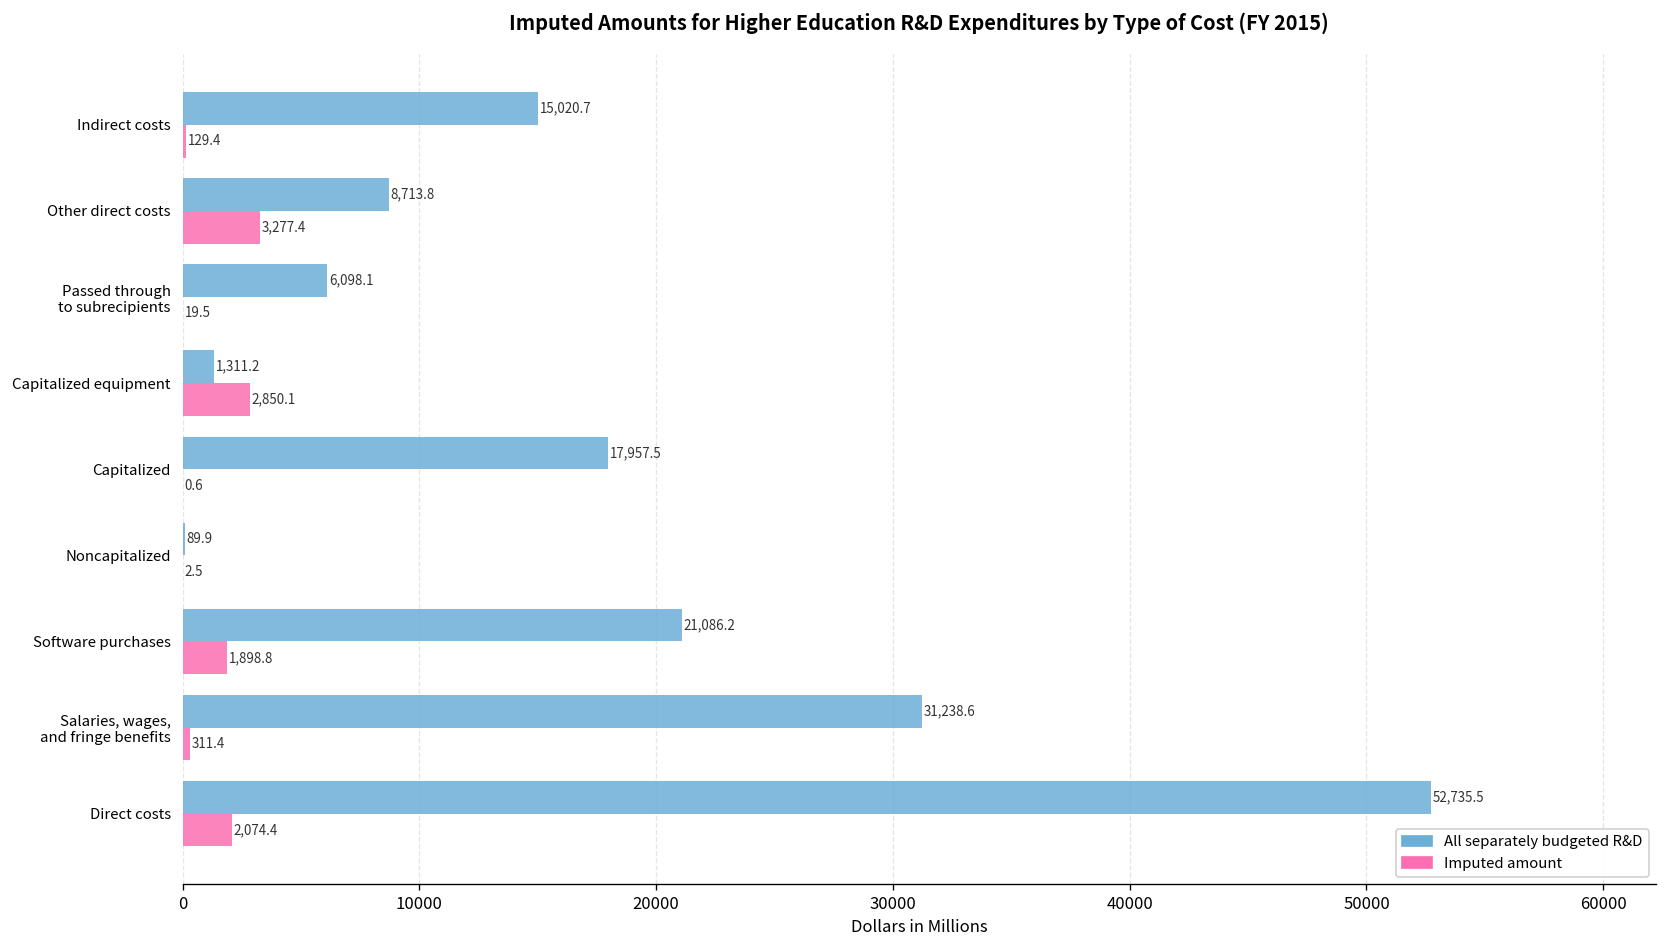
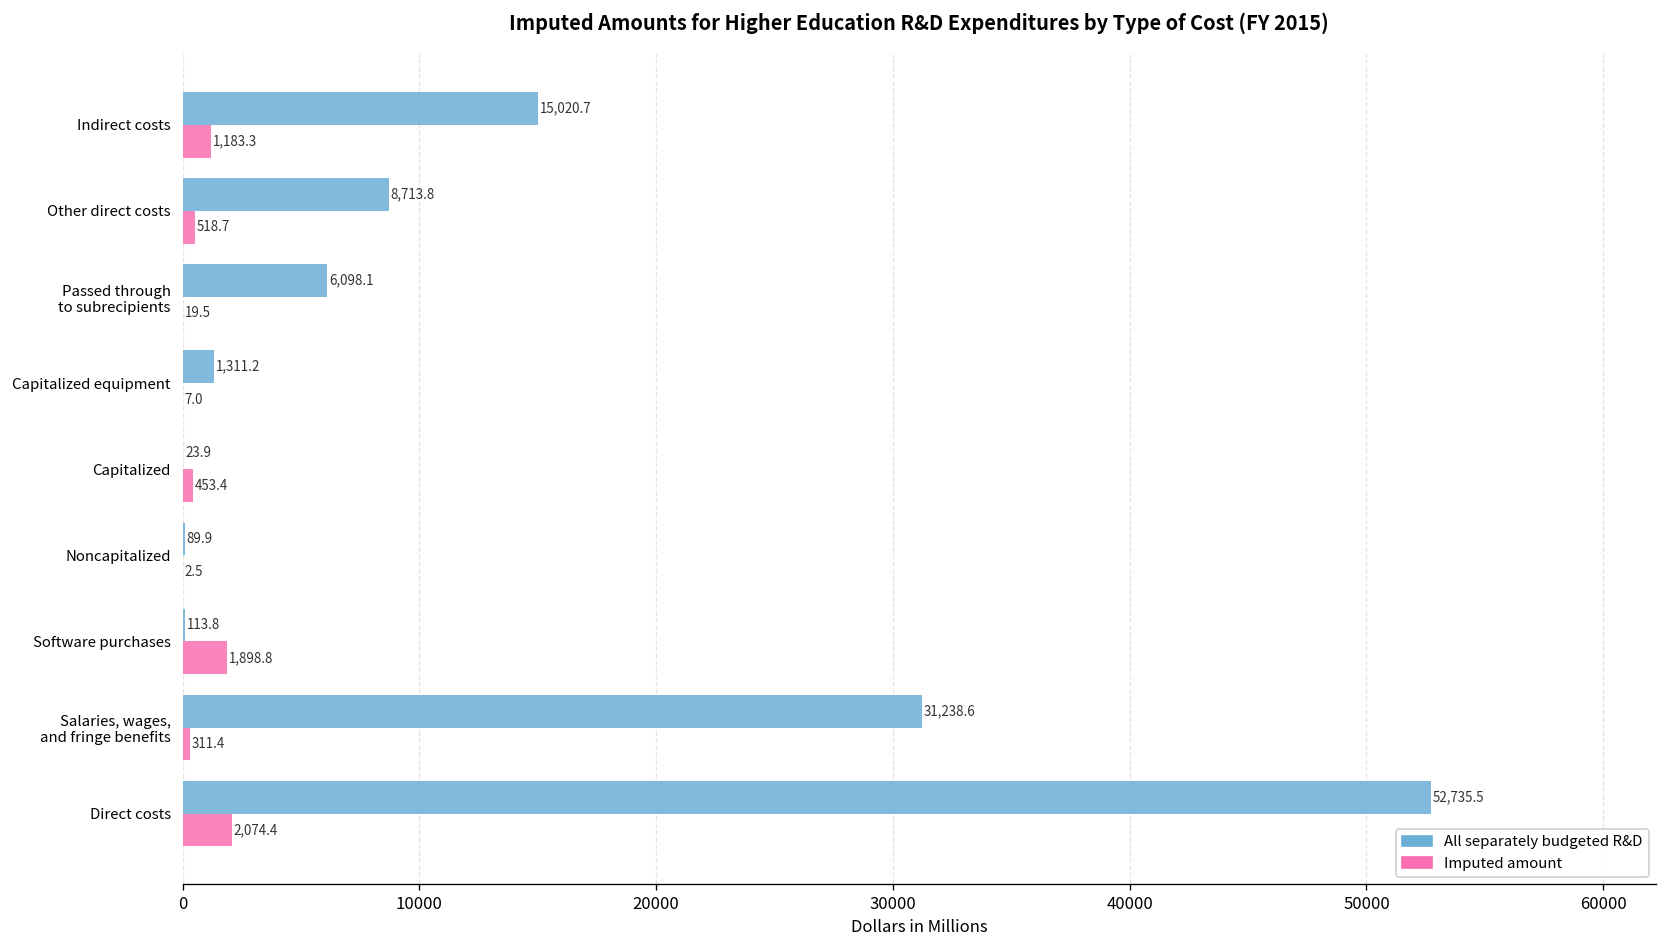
  {
    "All separately budgeted R&D": {
      "Indirect costs": "15,020.7",
      "Other direct costs": "8,713.8",
      "Passed through to subrecipients": "6,098.1",
      "Capitalized equipment": "1,311.2",
-     "Capitalized": "17,957.5",
+     "Capitalized": "23.9",
      "Noncapitalized": "89.9",
-     "Software purchases": "21,086.2",
+     "Software purchases": "113.8",
      "Salaries, wages, and fringe benefits": "31,238.6",
      "Direct costs": "52,735.5"
    },
    "Imputed amount": {
-     "Indirect costs": "129.4",
-     "Other direct costs": "3,277.4",
+     "Indirect costs": "1,183.3",
+     "Other direct costs": "518.7",
      "Passed through to subrecipients": "19.5",
-     "Capitalized equipment": "2,850.1",
-     "Capitalized": "0.6",
+     "Capitalized equipment": "7.0",
+     "Capitalized": "453.4",
      "Noncapitalized": "2.5",
      "Software purchases": "1,898.8",
      "Salaries, wages, and fringe benefits": "311.4",
      "Direct costs": "2,074.4"
    }
  }
